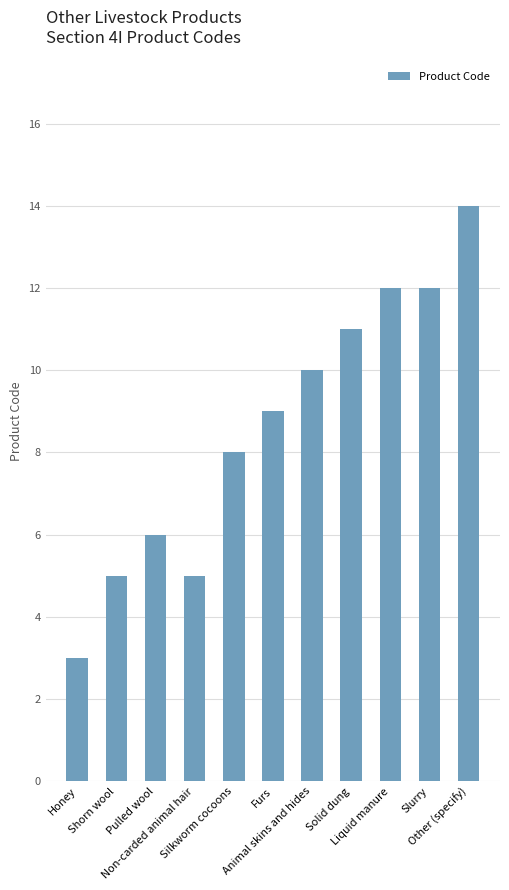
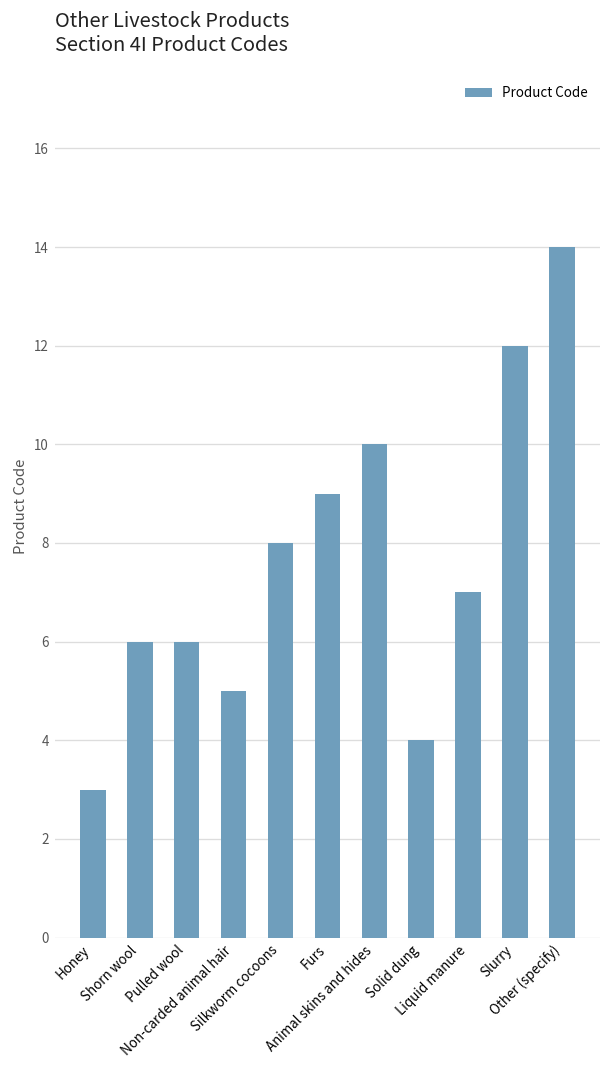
  {
    "Honey": 3,
-   "Shorn wool": 5,
+   "Shorn wool": 6,
    "Pulled wool": 6,
    "Non-carded animal hair": 5,
    "Silkworm cocoons": 8,
    "Furs": 9,
    "Animal skins and hides": 10,
-   "Solid dung": 11,
-   "Liquid manure": 12,
+   "Solid dung": 4,
+   "Liquid manure": 7,
    "Slurry": 12,
    "Other (specify)": 14
  }
